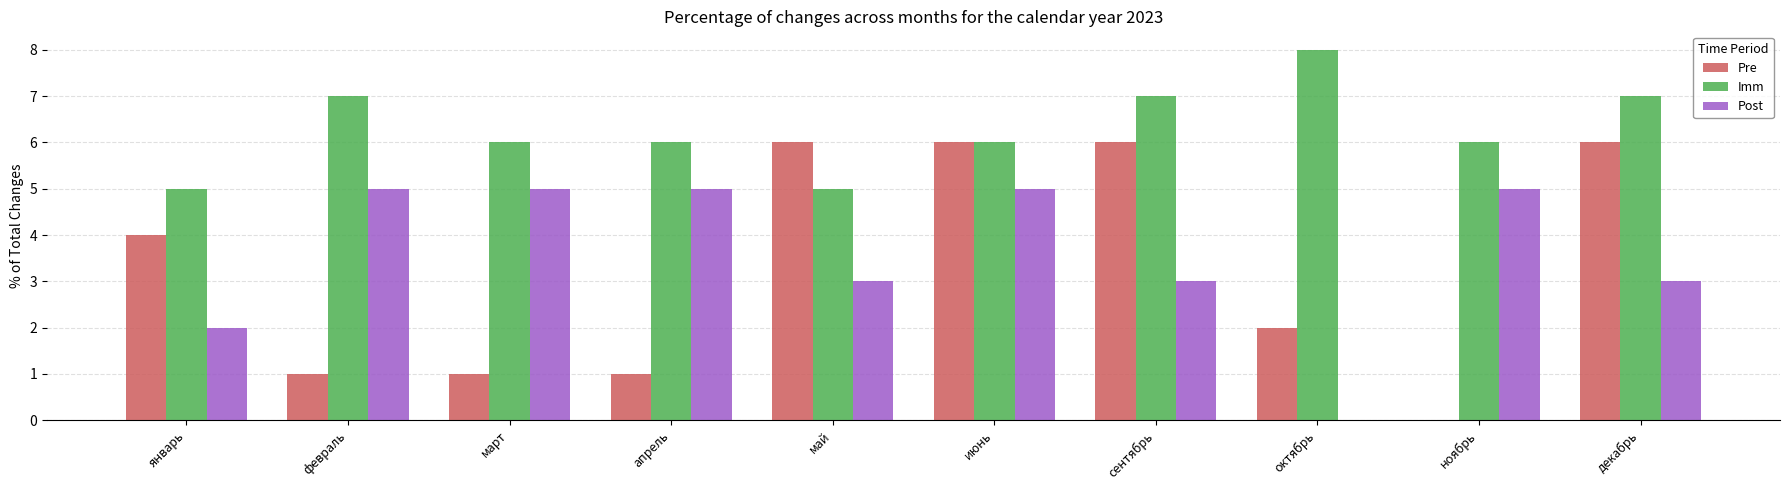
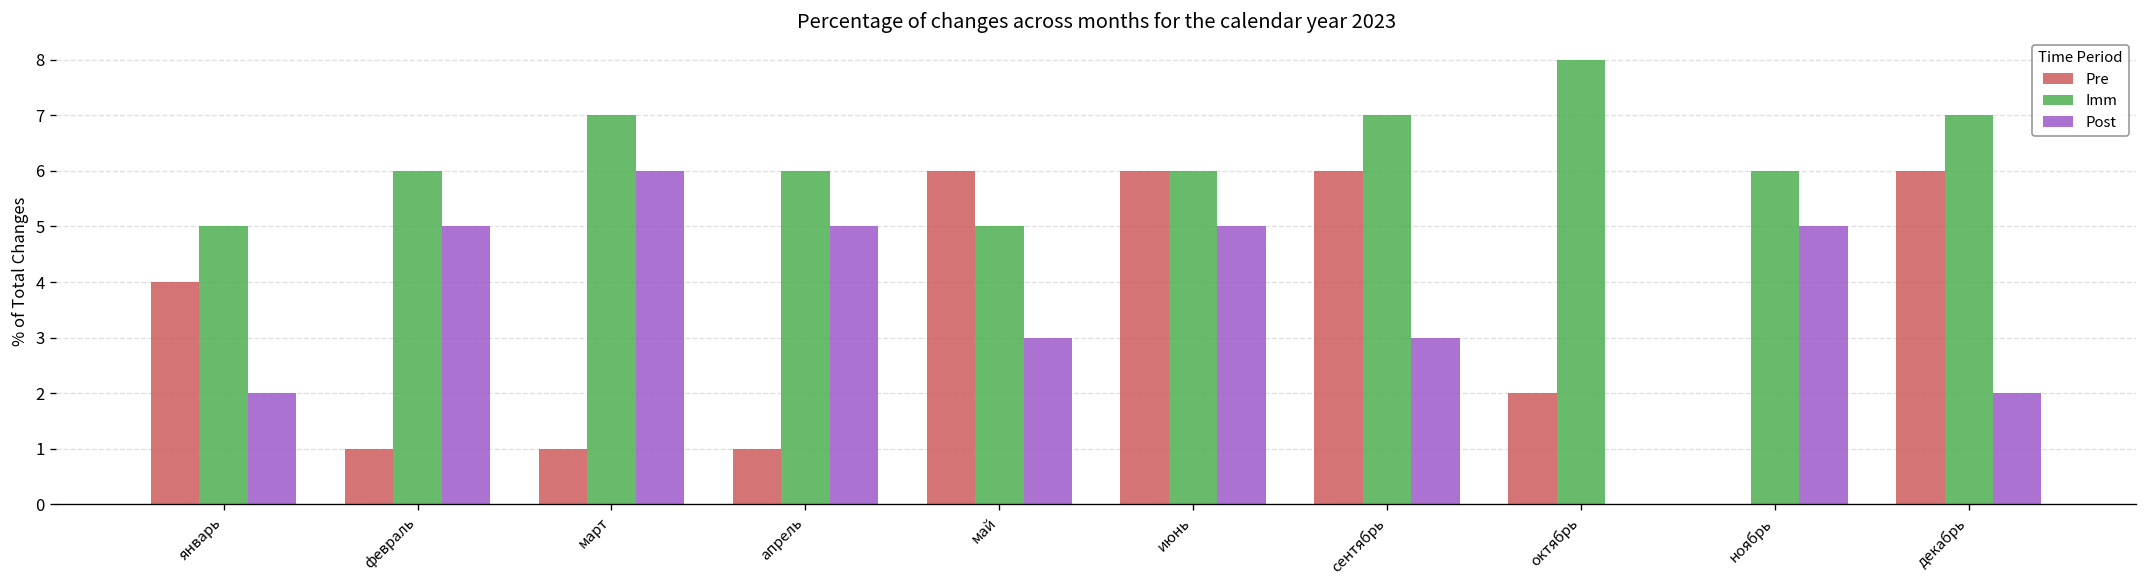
  {
    "Pre": {
      "январь": 4,
      "февраль": 1,
      "март": 1,
      "апрель": 1,
      "май": 6,
      "июнь": 6,
      "сентябрь": 6,
      "октябрь": 2,
      "ноябрь": 0,
      "декабрь": 6
    },
    "Imm": {
      "январь": 5,
-     "февраль": 7,
-     "март": 6,
+     "февраль": 6,
+     "март": 7,
      "апрель": 6,
      "май": 5,
      "июнь": 6,
      "сентябрь": 7,
      "октябрь": 8,
      "ноябрь": 6,
      "декабрь": 7
    },
    "Post": {
      "январь": 2,
      "февраль": 5,
-     "март": 5,
+     "март": 6,
      "апрель": 5,
      "май": 3,
      "июнь": 5,
      "сентябрь": 3,
      "октябрь": 0,
      "ноябрь": 5,
-     "декабрь": 3
+     "декабрь": 2
    }
  }
